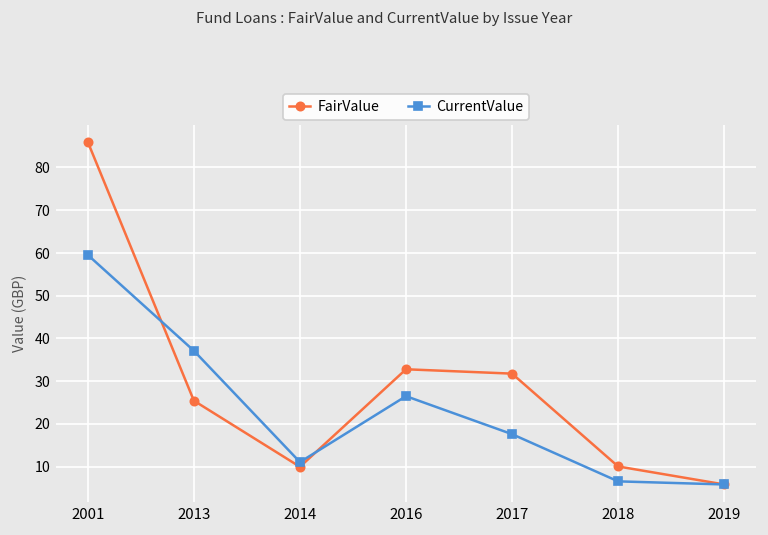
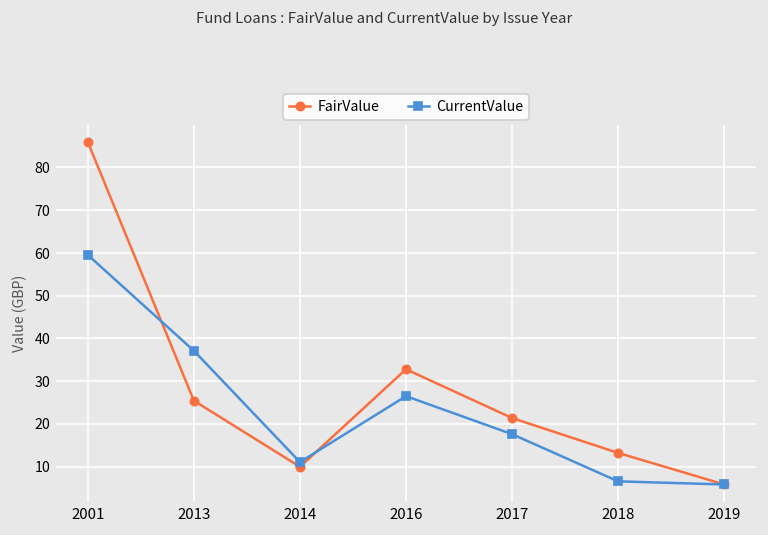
  {
    "FairValue": {
      "2001": 86,
      "2013": 25,
      "2014": 10,
      "2016": 33,
-     "2017": 32,
-     "2018": 10
+     "2017": 21,
+     "2018": 13
    },
    "CurrentValue": {
      "2001": 60,
      "2013": 37,
      "2014": 11,
      "2016": 26,
      "2017": 18,
      "2018": 7
    }
  }
